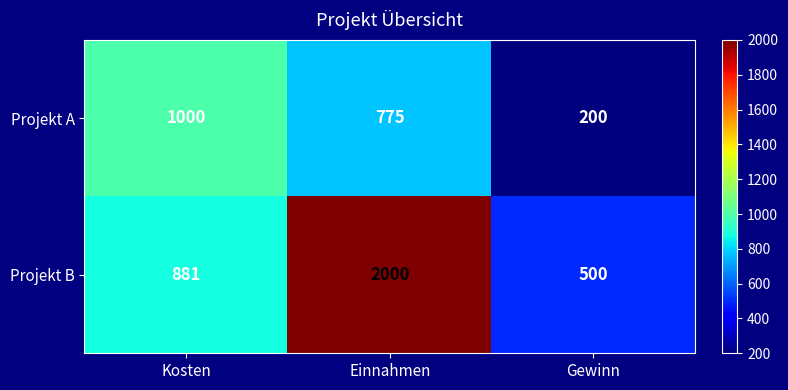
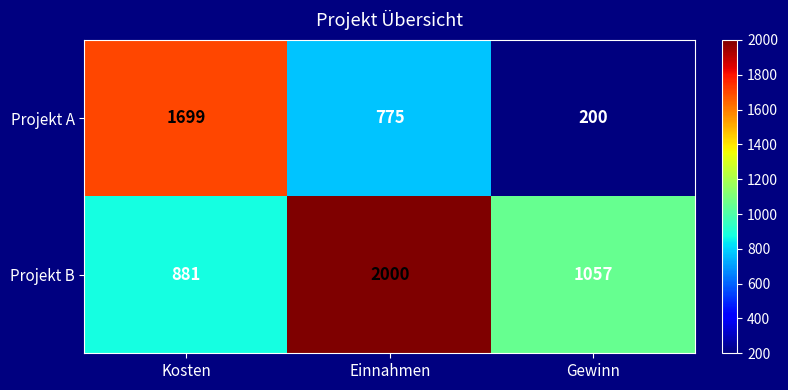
  {
    "Projekt A": {
-     "Kosten": 1000,
+     "Kosten": 1699,
      "Einnahmen": 775,
      "Gewinn": 200
    },
    "Projekt B": {
      "Kosten": 881,
      "Einnahmen": 2000,
-     "Gewinn": 500
+     "Gewinn": 1057
    }
  }
